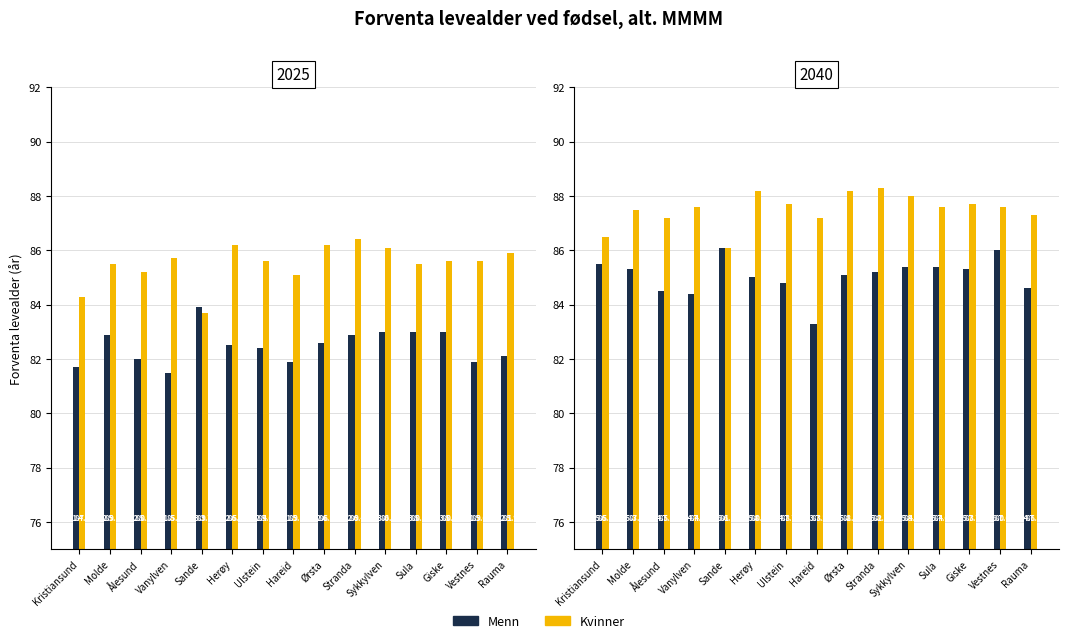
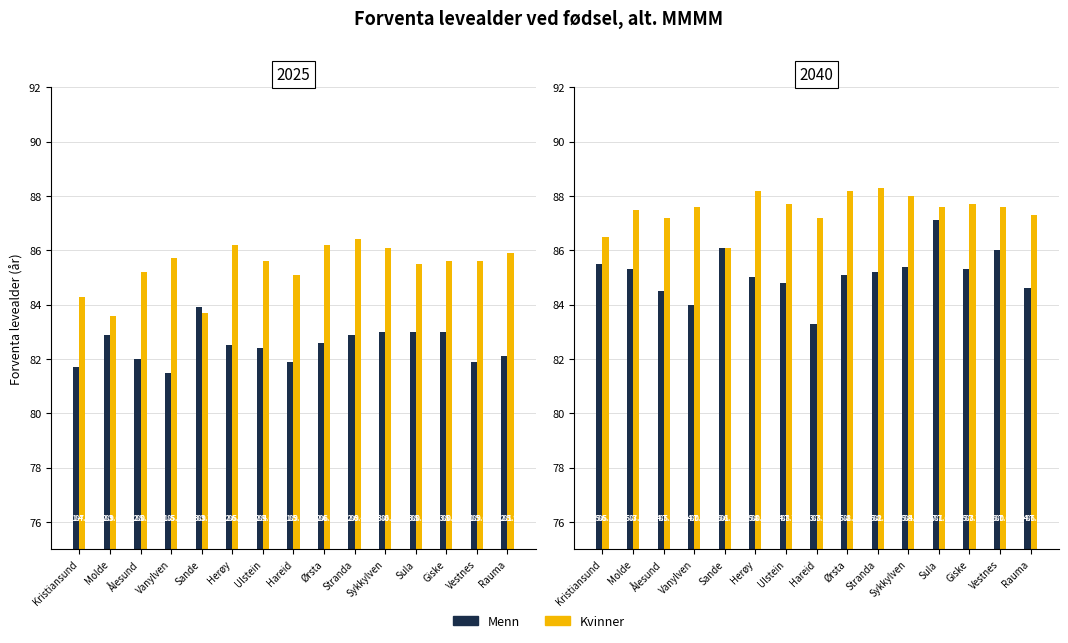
  {
    "2025": {
      "Kvinner": {
-       "Molde": 85.5
+       "Molde": 83.6
      }
    },
    "2040": {
      "Menn": {
-       "Vanylven": 84.4,
-       "Sula": 85.4
+       "Vanylven": 84.0,
+       "Sula": 87.1
      }
    }
  }
